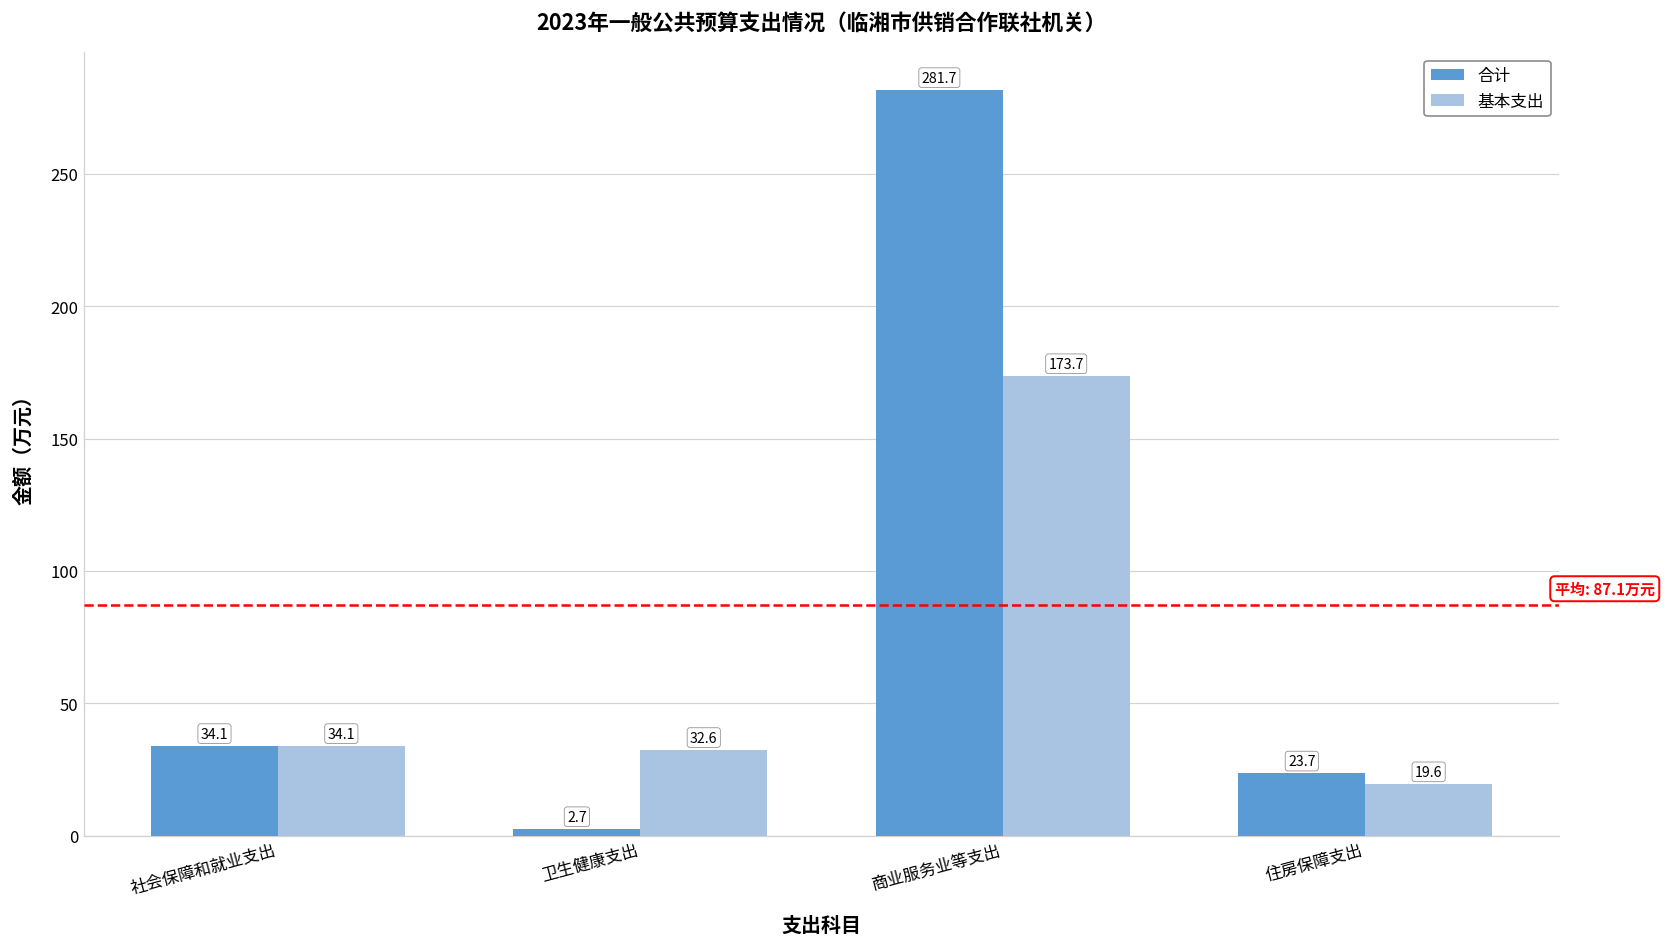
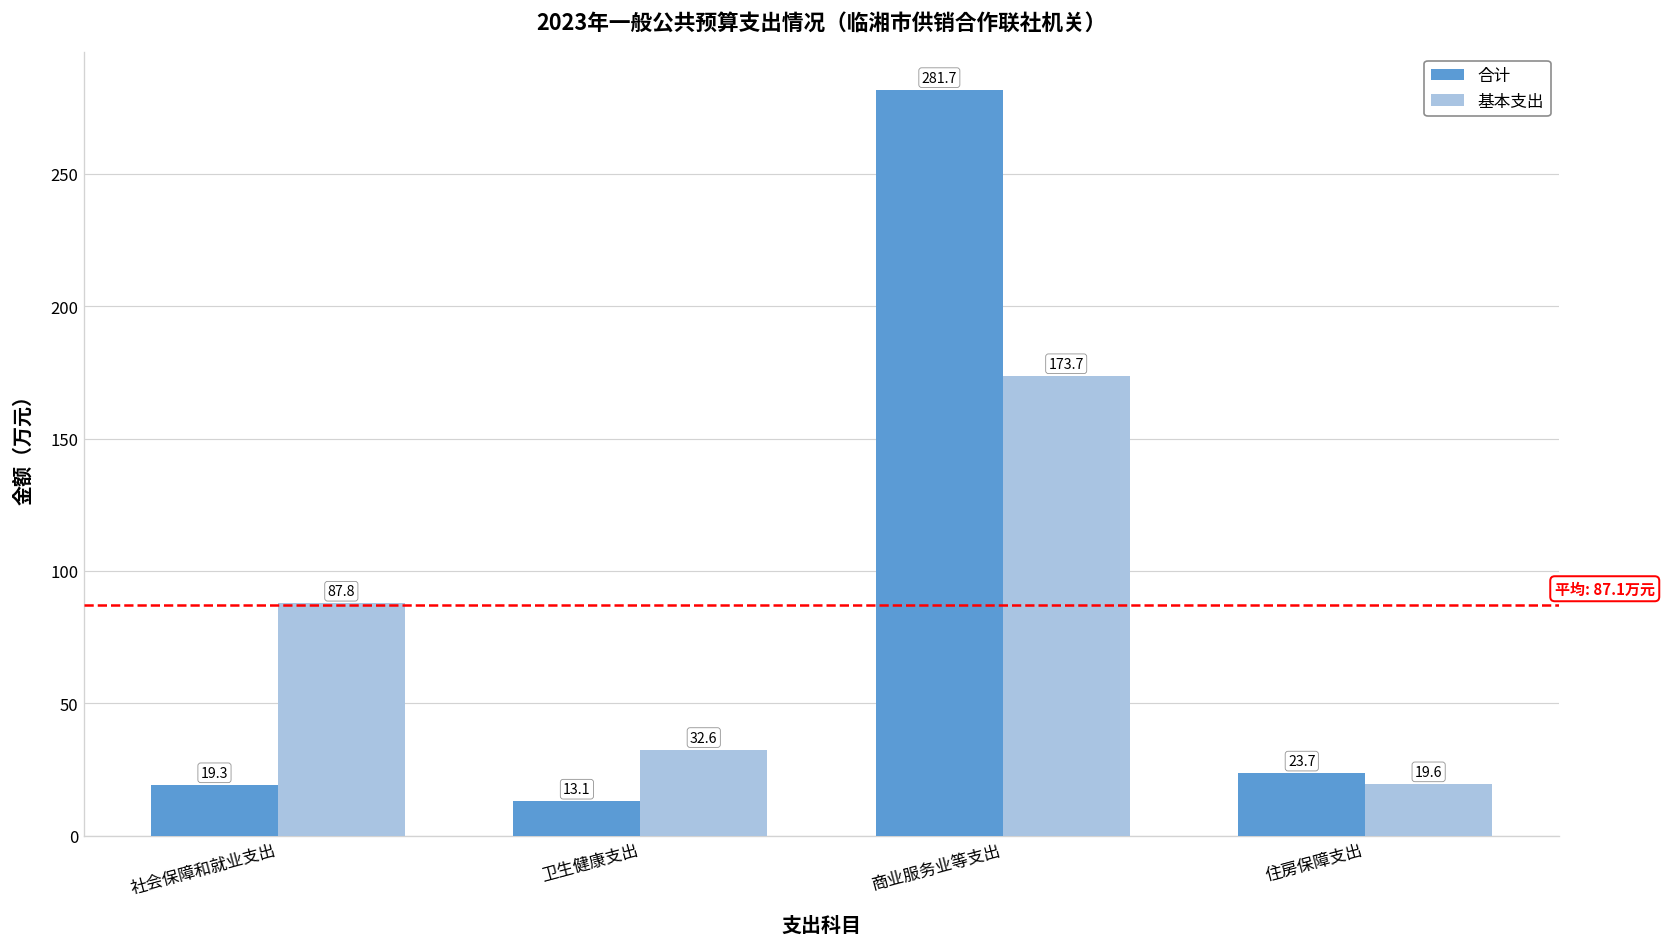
  {
    "合计": {
-     "社会保障和就业支出": 34.1,
-     "卫生健康支出": 2.7
+     "社会保障和就业支出": 19.3,
+     "卫生健康支出": 13.1
    },
    "基本支出": {
-     "社会保障和就业支出": 34.1
+     "社会保障和就业支出": 87.8
    }
  }
